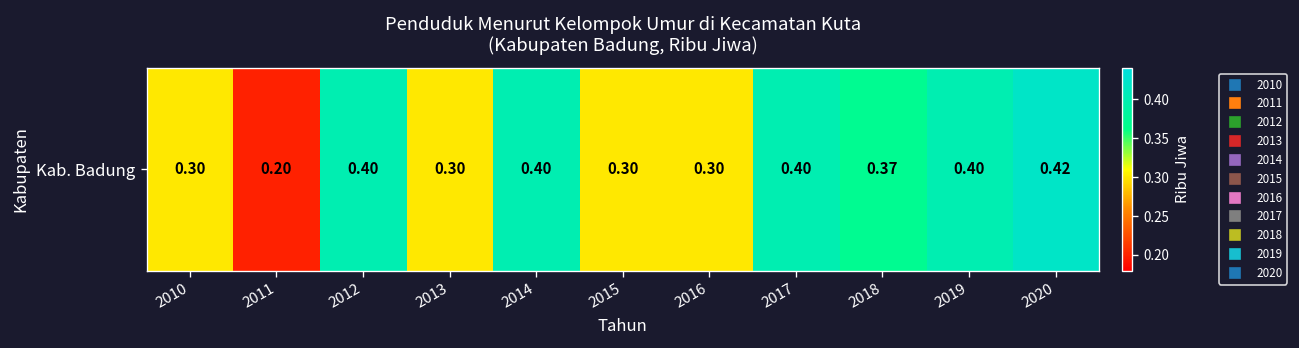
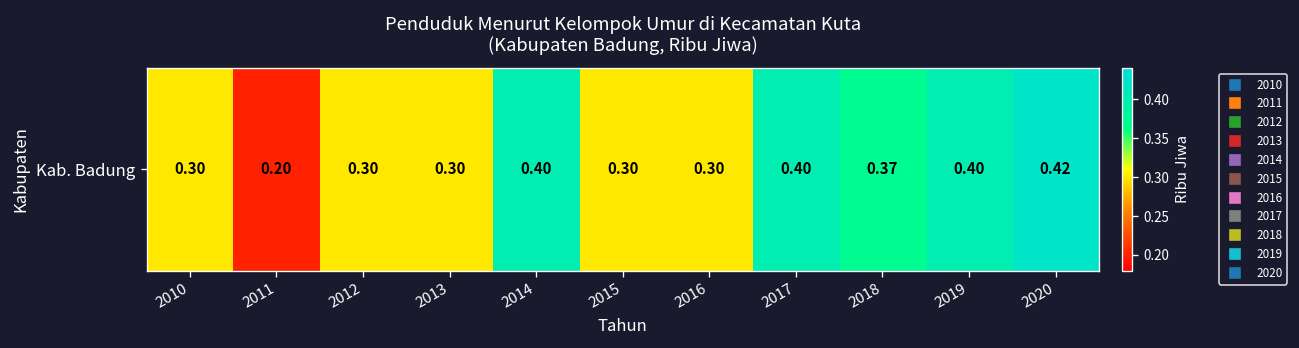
  {
    "Kab. Badung": {
      "2010": 0.30,
      "2011": 0.20,
-     "2012": 0.40,
+     "2012": 0.30,
      "2013": 0.30,
      "2014": 0.40,
      "2015": 0.30,
      "2016": 0.30,
      "2017": 0.40,
      "2018": 0.37,
      "2019": 0.40,
      "2020": 0.42
    }
  }
